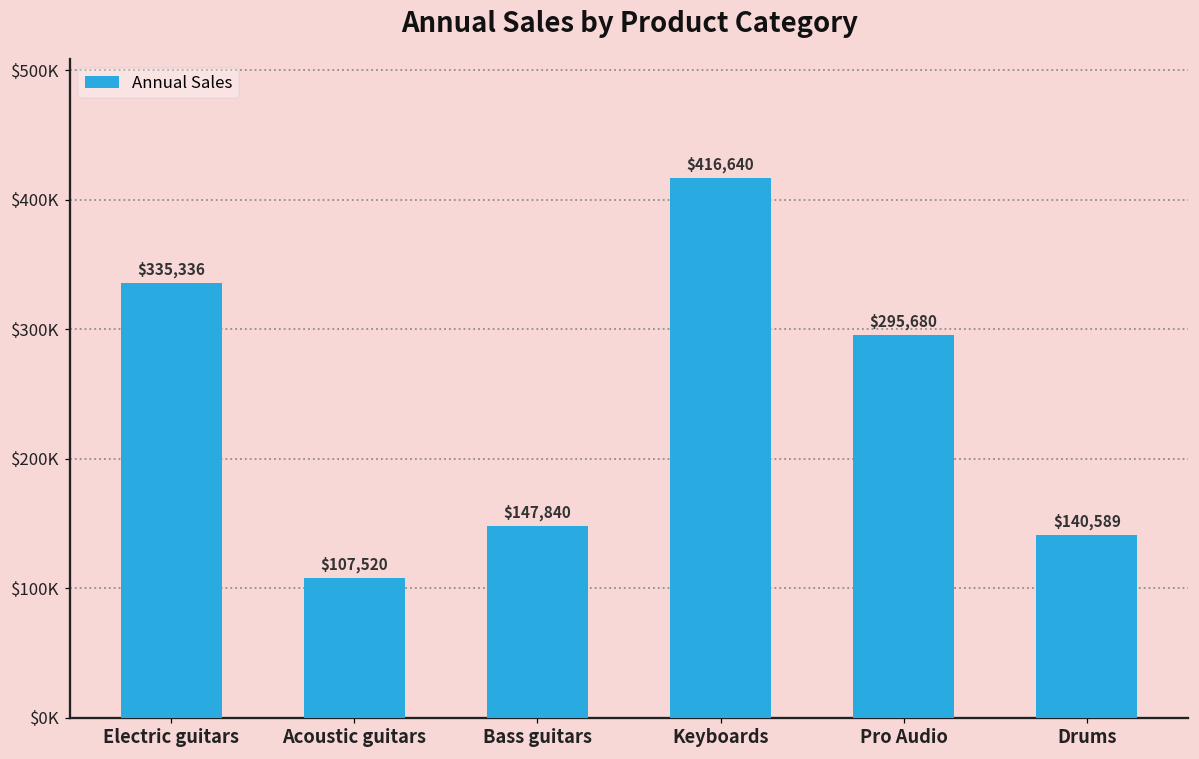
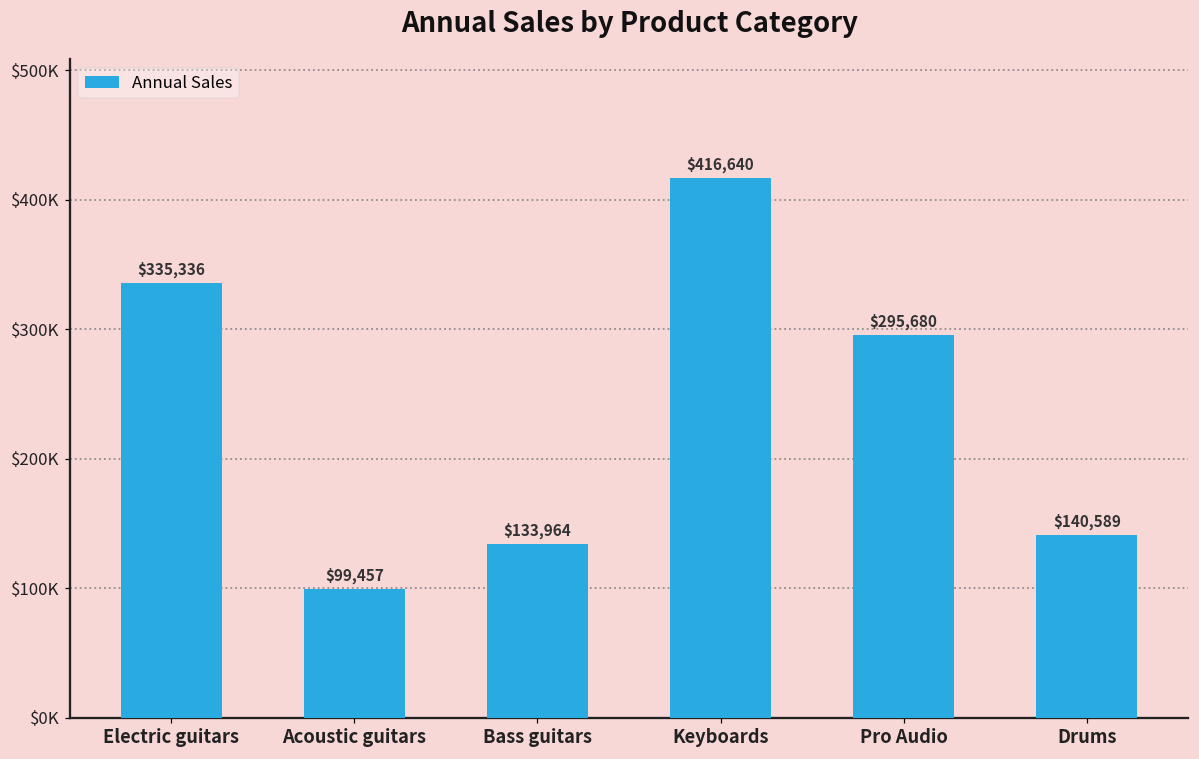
  {
    "Electric guitars": "$335,336",
-   "Acoustic guitars": "$107,520",
-   "Bass guitars": "$147,840",
+   "Acoustic guitars": "$99,457",
+   "Bass guitars": "$133,964",
    "Keyboards": "$416,640",
    "Pro Audio": "$295,680",
    "Drums": "$140,589"
  }
